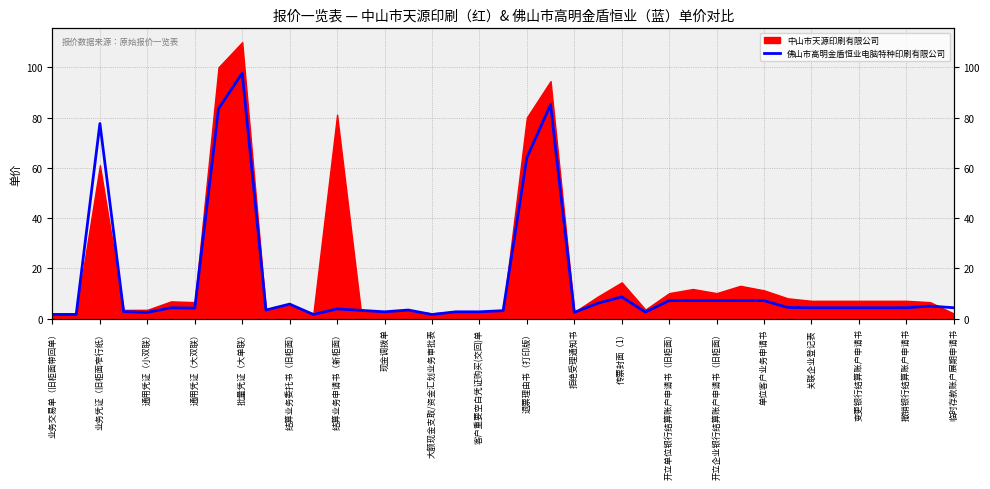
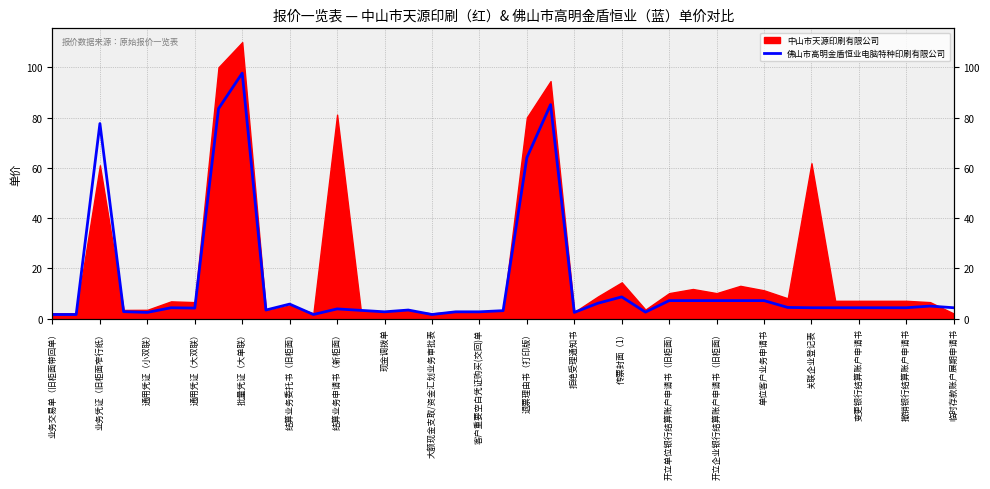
  {
    "佛山市高明金盾恒业电脑特种印刷有限公司": {
      "业务凭证（旧柜面窄行纸）": 78,
      "通用凭证（小双联）": 2,
      "通用凭证（大双联）": 4,
      "批量凭证（大单联）": 98,
      "结算业务申请书（新柜面）": 4,
      "退票理由书（打印版）": 64,
      "传票封面（1）": 9,
      "开立单位银行结算账户申请书（旧柜面）": 7,
      "开立企业银行结算账户申请书（旧柜面）": 7,
      "单位客户业务申请书": 7,
      "关联企业登记表": 4,
      "变更银行结算账户申请书": 4,
      "撤销银行结算账户申请书": 4,
      "临时存款账户展期申请书": 4
    },
    "中山市天源印刷有限公司": {
      "业务凭证（旧柜面窄行纸）": 61,
      "通用凭证（小双联）": 3,
      "通用凭证（大双联）": 7,
      "批量凭证（大单联）": 110,
      "结算业务申请书（新柜面）": 81,
      "退票理由书（打印版）": 80,
      "传票封面（1）": 14,
      "开立单位银行结算账户申请书（旧柜面）": 10,
      "开立企业银行结算账户申请书（旧柜面）": 10,
      "单位客户业务申请书": 11,
-     "关联企业登记表": 7,
+     "关联企业登记表": 62,
      "变更银行结算账户申请书": 7,
      "撤销银行结算账户申请书": 7,
      "临时存款账户展期申请书": 2
    }
  }
